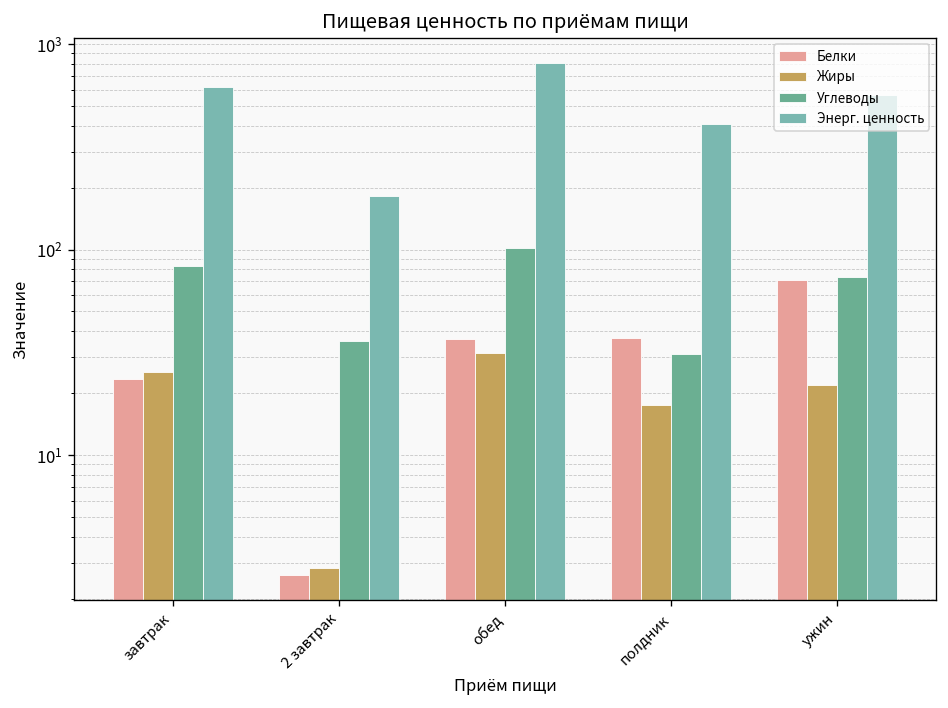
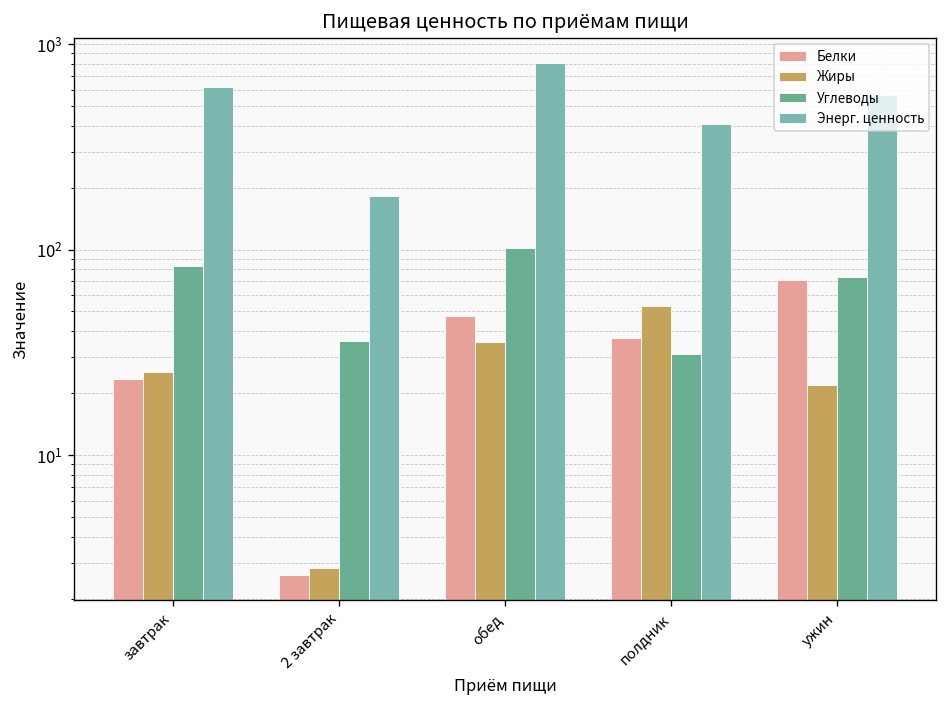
  {
    "Белки": {
      "завтрак": 23,
      "2 завтрак": 2.6,
-     "обед": 37,
+     "обед": 47,
      "полдник": 37,
      "ужин": 71
    },
    "Жиры": {
      "завтрак": 25,
      "2 завтрак": 2.8,
-     "обед": 31,
-     "полдник": 18,
+     "обед": 35,
+     "полдник": 53,
      "ужин": 22
    }
  }
